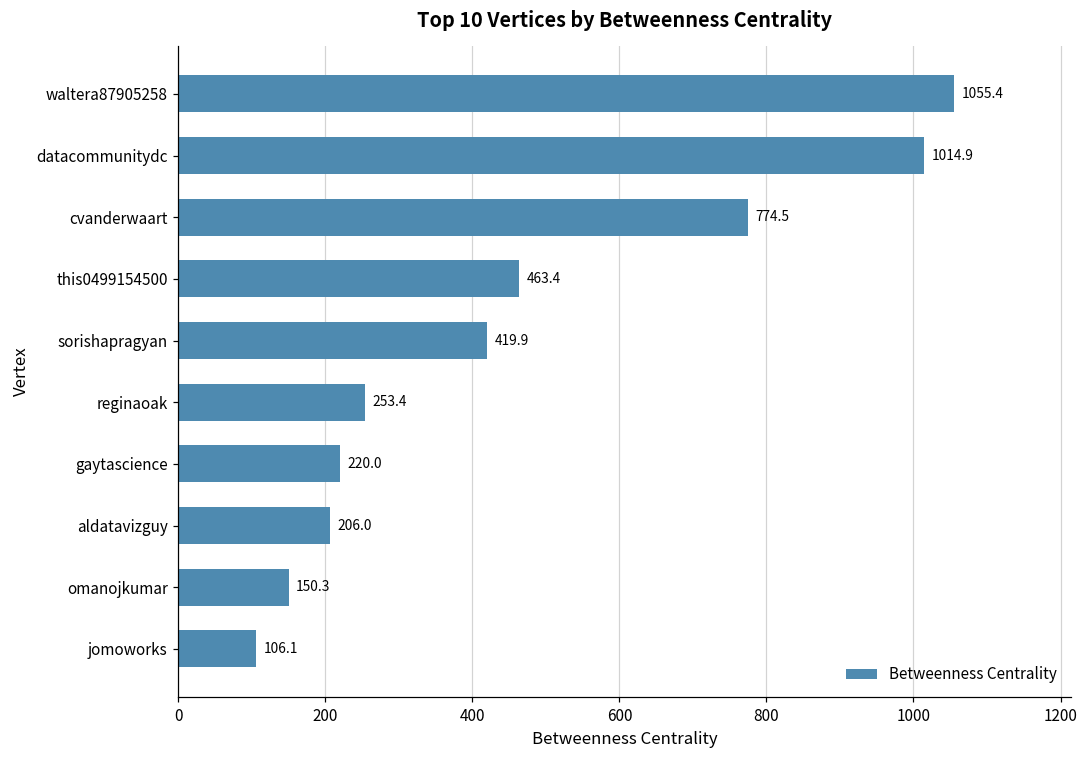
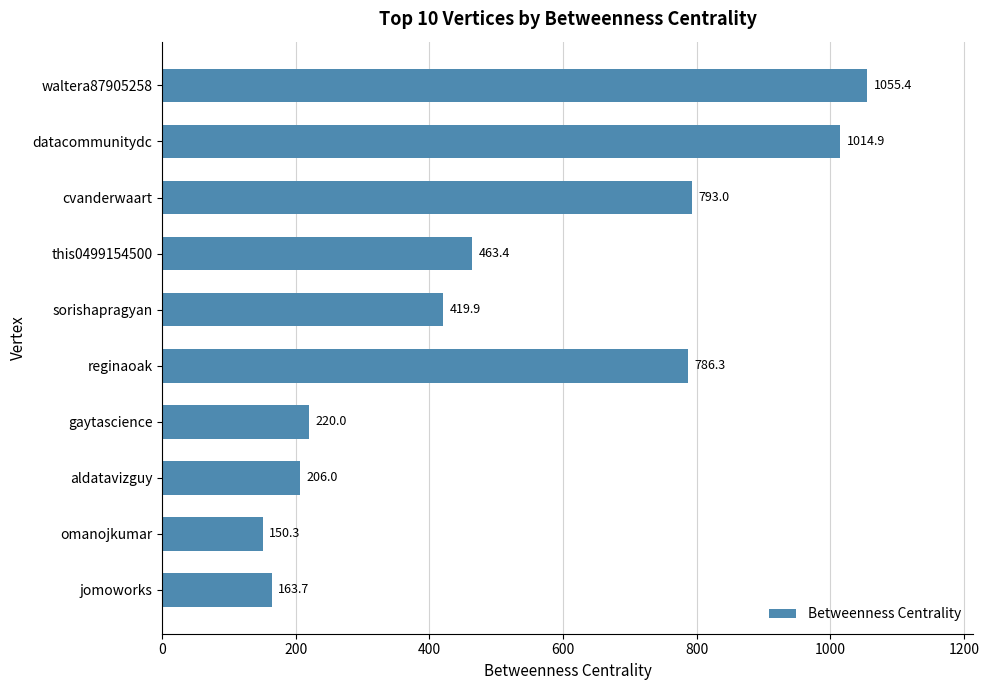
  {
    "waltera87905258": 1055.4,
    "datacommunitydc": 1014.9,
-   "cvanderwaart": 774.5,
+   "cvanderwaart": 793.0,
    "this0499154500": 463.4,
    "sorishapragyan": 419.9,
-   "reginaoak": 253.4,
+   "reginaoak": 786.3,
    "gaytascience": 220.0,
    "aldatavizguy": 206.0,
    "omanojkumar": 150.3,
-   "jomoworks": 106.1
+   "jomoworks": 163.7
  }
